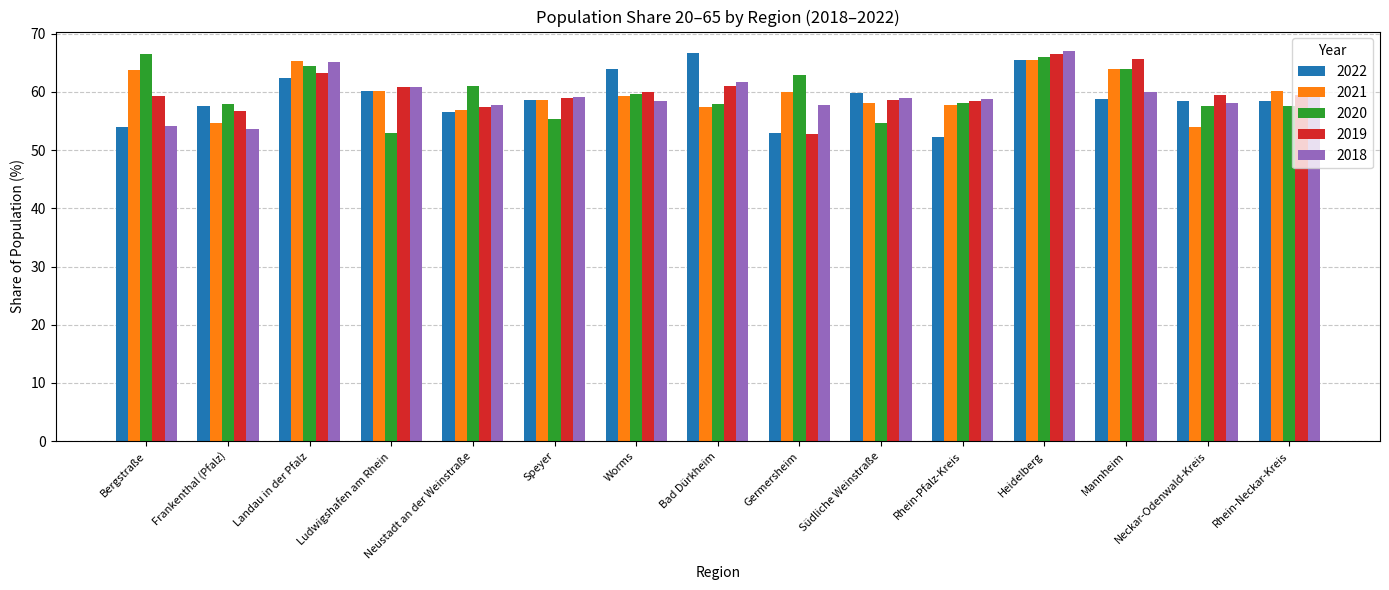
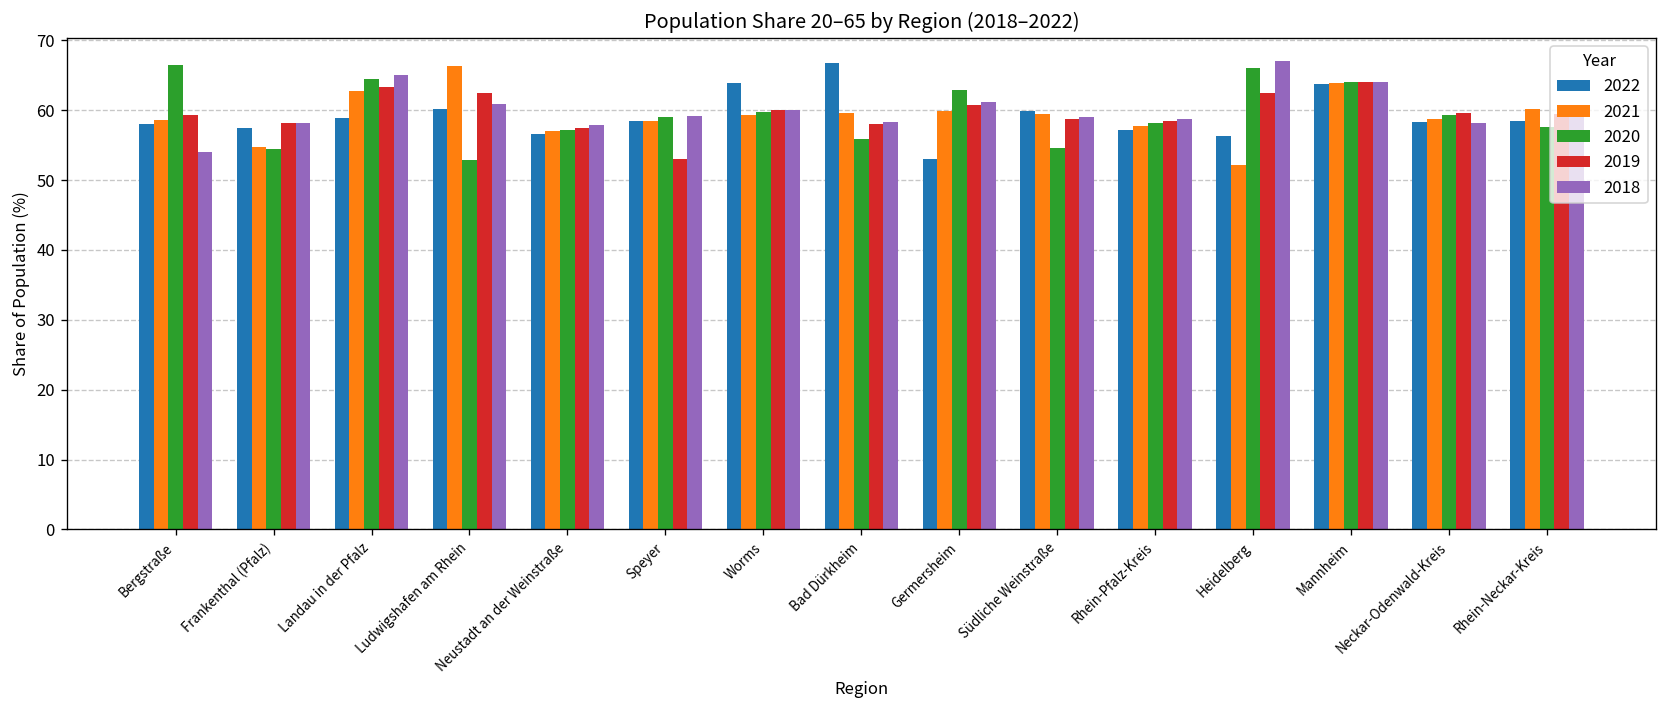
  {
    "2022": {
-     "Bergstraße": 54,
+     "Bergstraße": 58,
      "Frankenthal (Pfalz)": 58,
-     "Landau in der Pfalz": 62,
+     "Landau in der Pfalz": 59,
      "Ludwigshafen am Rhein": 60,
      "Neustadt an der Weinstraße": 57,
      "Speyer": 59,
      "Worms": 64,
      "Bad Dürkheim": 67,
      "Germersheim": 53,
      "Südliche Weinstraße": 60,
-     "Rhein-Pfalz-Kreis": 52,
-     "Heidelberg": 65,
-     "Mannheim": 59,
+     "Rhein-Pfalz-Kreis": 57,
+     "Heidelberg": 56,
+     "Mannheim": 64,
      "Neckar-Odenwald-Kreis": 58,
      "Rhein-Neckar-Kreis": 58
    },
    "2021": {
-     "Bergstraße": 64,
+     "Bergstraße": 59,
      "Frankenthal (Pfalz)": 55,
-     "Landau in der Pfalz": 65,
-     "Ludwigshafen am Rhein": 60,
+     "Landau in der Pfalz": 63,
+     "Ludwigshafen am Rhein": 66,
      "Neustadt an der Weinstraße": 57,
      "Speyer": 59,
      "Worms": 59,
-     "Bad Dürkheim": 57,
+     "Bad Dürkheim": 60,
      "Germersheim": 60,
-     "Südliche Weinstraße": 58,
+     "Südliche Weinstraße": 59,
      "Rhein-Pfalz-Kreis": 58,
-     "Heidelberg": 66,
+     "Heidelberg": 52,
      "Mannheim": 64,
-     "Neckar-Odenwald-Kreis": 54,
+     "Neckar-Odenwald-Kreis": 59,
      "Rhein-Neckar-Kreis": 60
    },
    "2020": {
      "Bergstraße": 67,
-     "Frankenthal (Pfalz)": 58,
+     "Frankenthal (Pfalz)": 55,
      "Landau in der Pfalz": 65,
      "Ludwigshafen am Rhein": 53,
-     "Neustadt an der Weinstraße": 61,
-     "Speyer": 55,
+     "Neustadt an der Weinstraße": 57,
+     "Speyer": 59,
      "Worms": 60,
-     "Bad Dürkheim": 58,
+     "Bad Dürkheim": 56,
      "Germersheim": 63,
      "Südliche Weinstraße": 55,
      "Rhein-Pfalz-Kreis": 58,
      "Heidelberg": 66,
      "Mannheim": 64,
-     "Neckar-Odenwald-Kreis": 58,
+     "Neckar-Odenwald-Kreis": 59,
      "Rhein-Neckar-Kreis": 58
    },
    "2019": {
      "Bergstraße": 59,
-     "Frankenthal (Pfalz)": 57,
+     "Frankenthal (Pfalz)": 58,
      "Landau in der Pfalz": 63,
-     "Ludwigshafen am Rhein": 61,
+     "Ludwigshafen am Rhein": 63,
      "Neustadt an der Weinstraße": 57,
-     "Speyer": 59,
+     "Speyer": 53,
      "Worms": 60,
-     "Bad Dürkheim": 61,
-     "Germersheim": 53,
+     "Bad Dürkheim": 58,
+     "Germersheim": 61,
      "Südliche Weinstraße": 59,
      "Rhein-Pfalz-Kreis": 58,
-     "Heidelberg": 67,
-     "Mannheim": 66,
+     "Heidelberg": 62,
+     "Mannheim": 64,
      "Neckar-Odenwald-Kreis": 60
    },
    "2018": {
      "Bergstraße": 54,
-     "Frankenthal (Pfalz)": 54,
+     "Frankenthal (Pfalz)": 58,
      "Landau in der Pfalz": 65,
      "Ludwigshafen am Rhein": 61,
      "Neustadt an der Weinstraße": 58,
      "Speyer": 59,
-     "Worms": 58,
-     "Bad Dürkheim": 62,
-     "Germersheim": 58,
+     "Worms": 60,
+     "Bad Dürkheim": 58,
+     "Germersheim": 61,
      "Südliche Weinstraße": 59,
      "Rhein-Pfalz-Kreis": 59,
      "Heidelberg": 67,
-     "Mannheim": 60,
+     "Mannheim": 64,
      "Neckar-Odenwald-Kreis": 58
    }
  }
